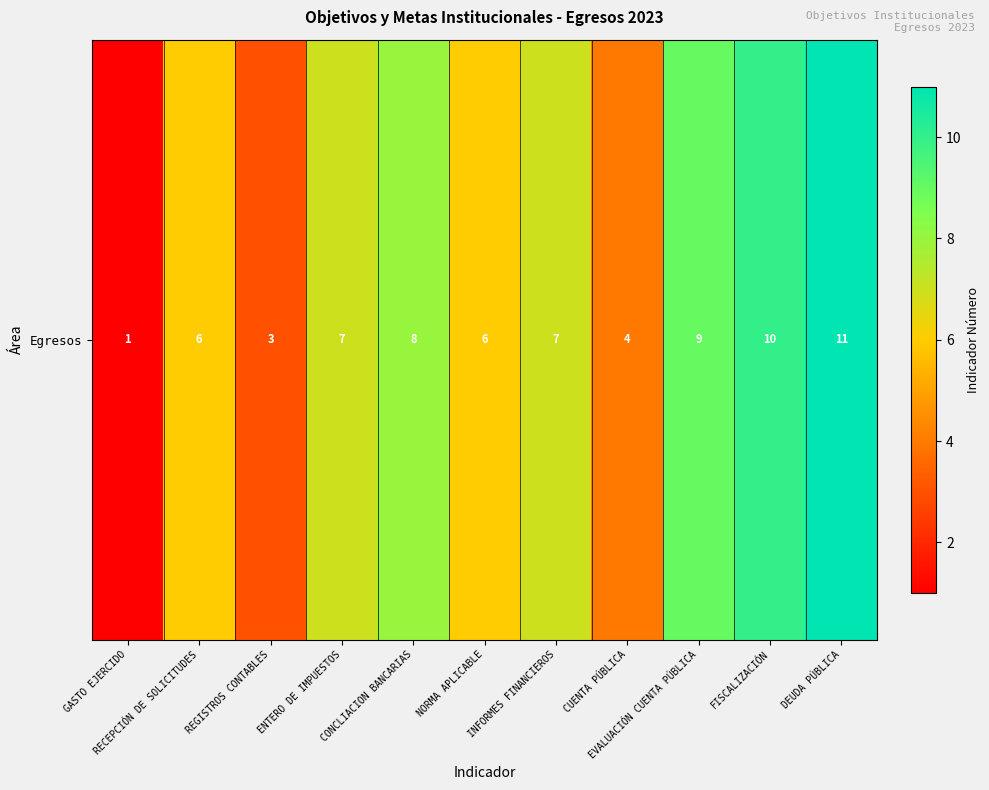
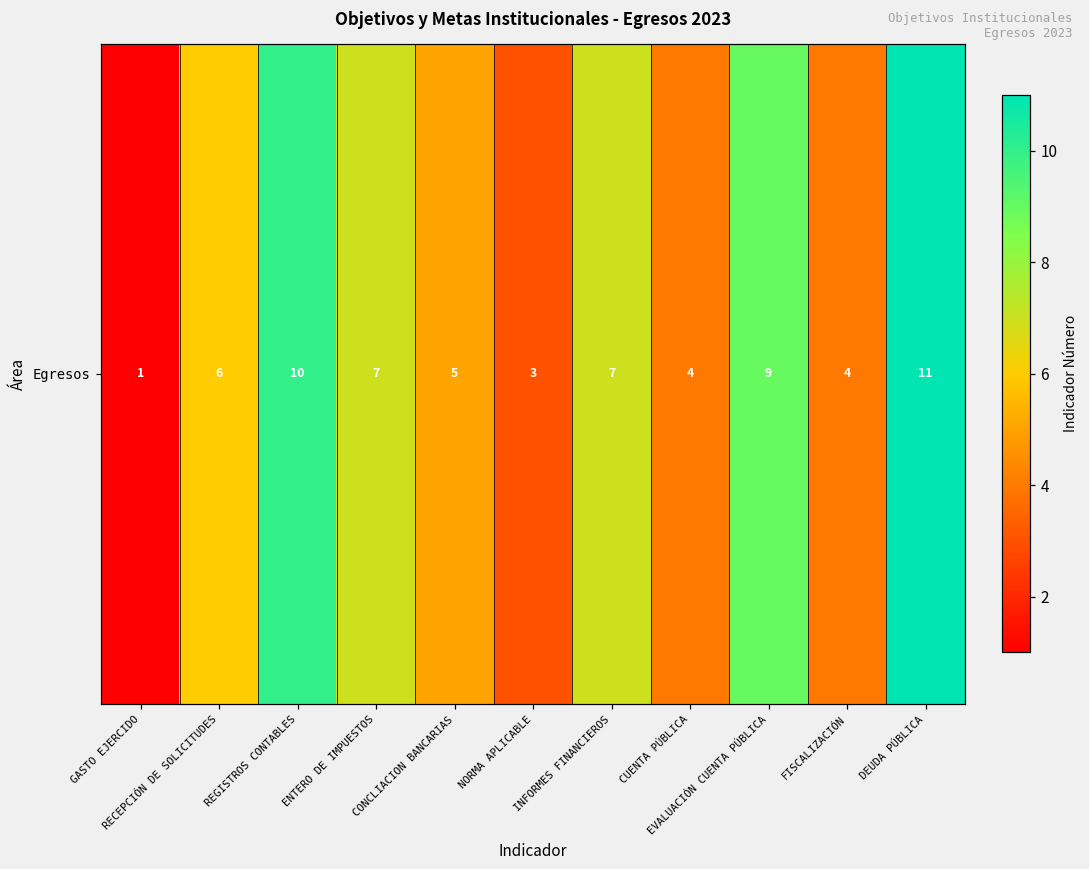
  {
    "Egresos": {
      "GASTO EJERCIDO": 1,
      "RECEPCIÓN DE SOLICITUDES": 6,
-     "REGISTROS CONTABLES": 3,
+     "REGISTROS CONTABLES": 10,
      "ENTERO DE IMPUESTOS": 7,
-     "CONCLIACION BANCARIAS": 8,
-     "NORMA APLICABLE": 6,
+     "CONCLIACION BANCARIAS": 5,
+     "NORMA APLICABLE": 3,
      "INFORMES FINANCIEROS": 7,
      "CUENTA PÚBLICA": 4,
      "EVALUACIÓN CUENTA PÚBLICA": 9,
-     "FISCALIZACIÓN": 10,
+     "FISCALIZACIÓN": 4,
      "DEUDA PÚBLICA": 11
    }
  }
